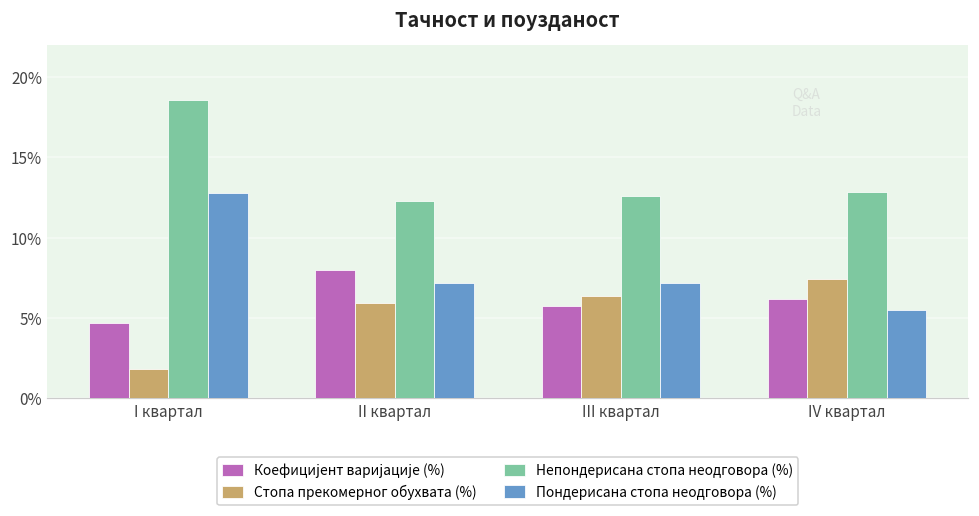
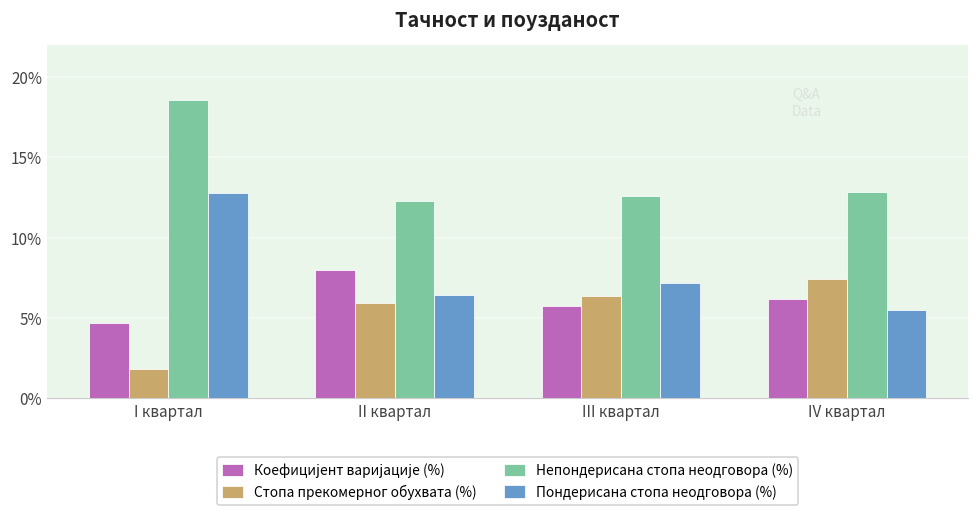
  {
    "Коефицијент варијације (%)": {
      "I квартал": "4.7%",
      "II квартал": "8.0%",
      "III квартал": "5.8%",
      "IV квартал": "6.2%"
    },
    "Стопа прекомерног обухвата (%)": {
      "I квартал": "1.8%",
      "II квартал": "5.9%",
      "III квартал": "6.3%",
      "IV квартал": "7.4%"
    },
    "Непондерисана стопа неодговора (%)": {
      "I квартал": "18.6%",
      "II квартал": "12.3%",
      "III квартал": "12.6%",
      "IV квартал": "12.9%"
    },
    "Пондерисана стопа неодговора (%)": {
      "I квартал": "12.8%",
-     "II квартал": "7.2%",
+     "II квартал": "6.4%",
      "III квартал": "7.1%",
      "IV квартал": "5.5%"
    }
  }
